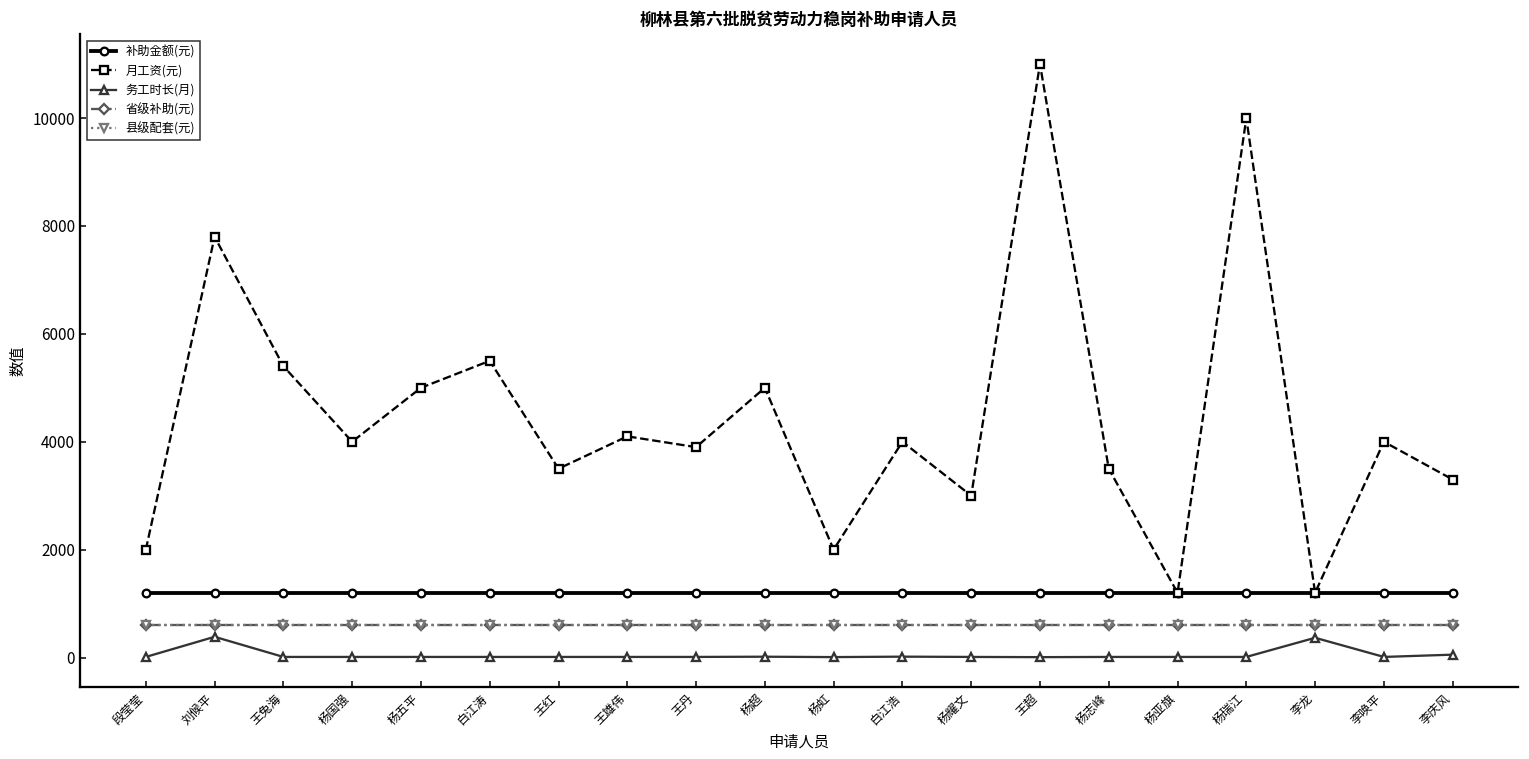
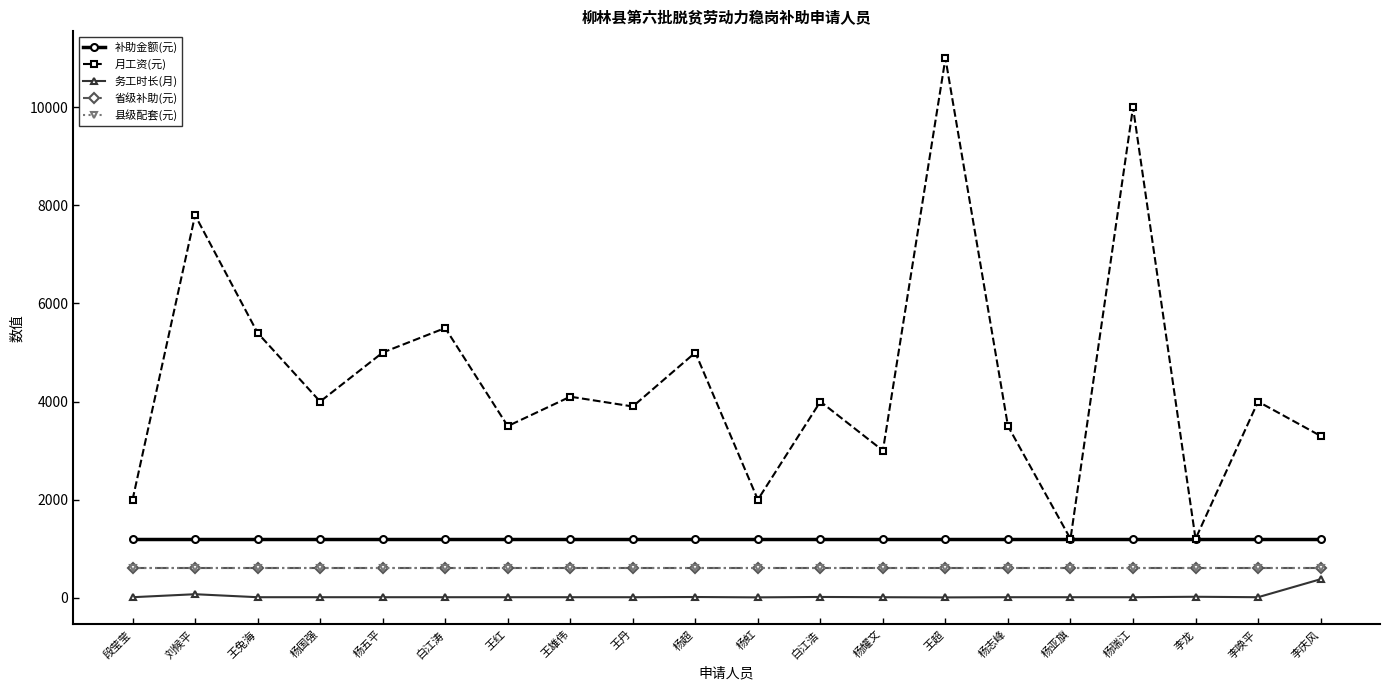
  {
    "务工时长(月)": {
      "段莹莹": 0,
-     "刘候平": 400,
+     "刘候平": 100,
      "王兔海": 0,
      "杨国强": 0,
      "杨五平": 0,
      "白江涛": 0,
      "王红": 0,
      "王雄伟": 0,
      "王丹": 0,
      "杨超": 0,
      "杨虹": 0,
      "白江浩": 0,
      "杨耀文": 0,
      "王超": 0,
      "杨志峰": 0,
      "杨亚旗": 0,
      "杨瑞江": 0,
-     "李龙": 400,
+     "李龙": 0,
      "李唤平": 0,
-     "李庆风": 100
+     "李庆风": 400
    },
    "县级配套(元)": {
      "段莹莹": 600,
      "刘候平": 600,
      "王兔海": 600,
      "杨国强": 600,
      "杨五平": 600,
      "白江涛": 600,
      "王红": 600,
      "王雄伟": 600,
      "王丹": 600,
      "杨超": 600,
      "杨虹": 600,
      "白江浩": 600,
      "杨耀文": 600,
      "王超": 600,
      "杨志峰": 600,
      "杨亚旗": 600,
      "杨瑞江": 600,
      "李龙": 600,
      "李唤平": 600,
      "李庆风": 600
    }
  }
